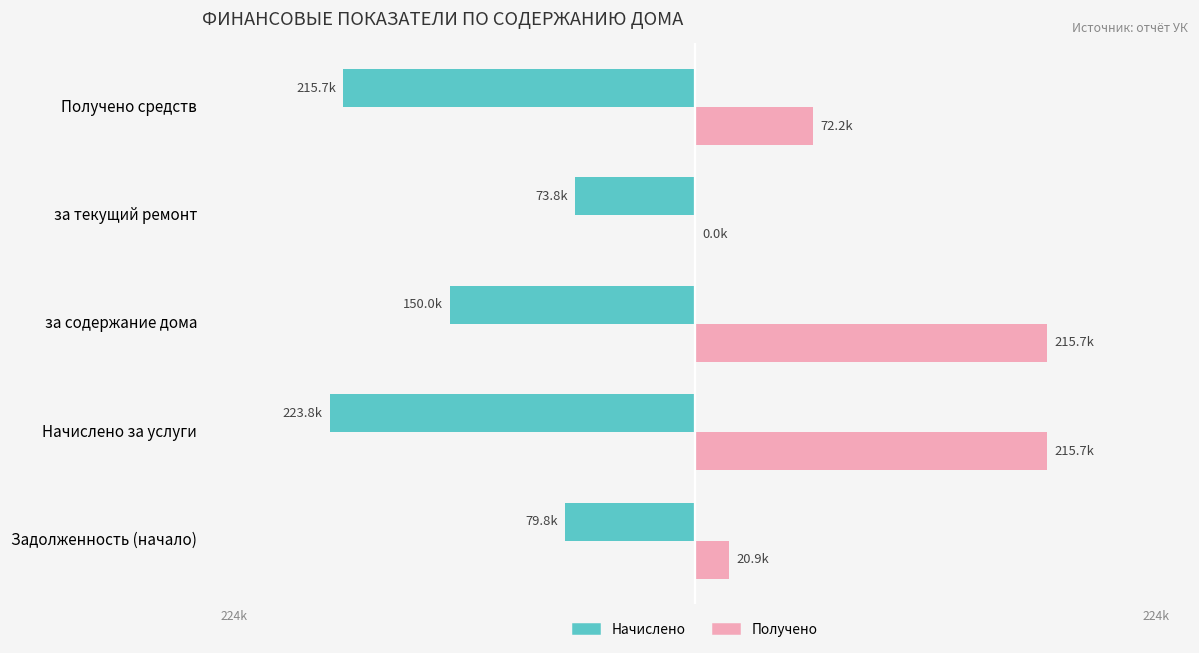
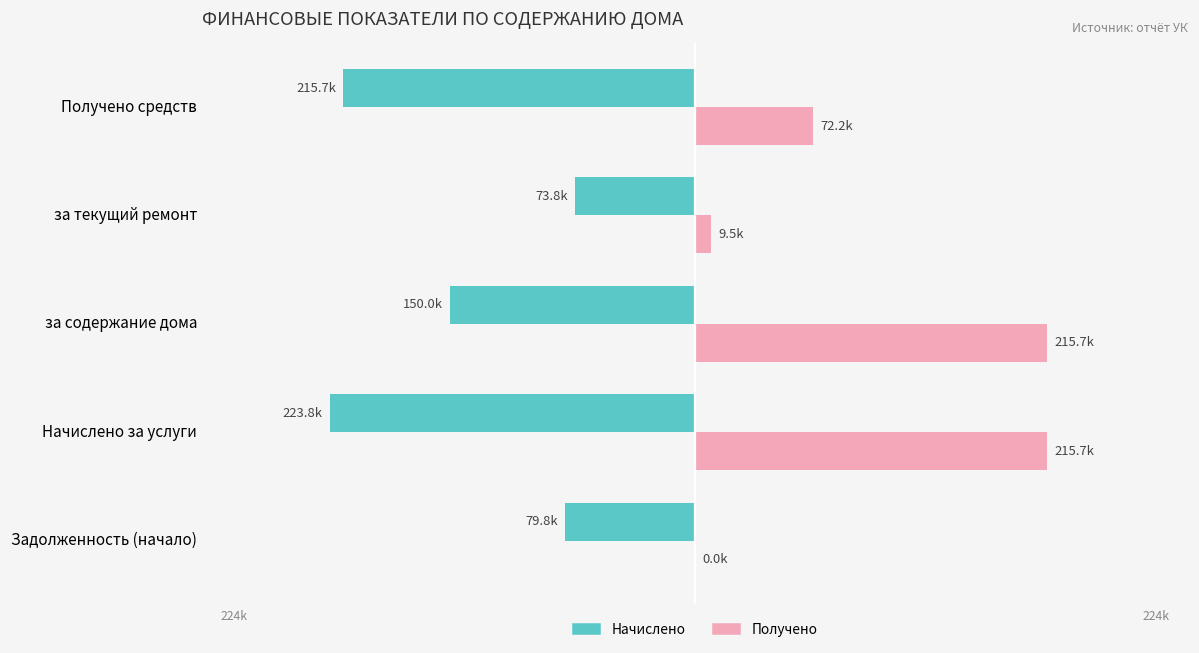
  {
    "Получено": {
      "Получено средств": "72.2k",
-     "за текущий ремонт": "0.0k",
+     "за текущий ремонт": "9.5k",
      "за содержание дома": "215.7k",
      "Начислено за услуги": "215.7k",
-     "Задолженность (начало)": "20.9k"
+     "Задолженность (начало)": "0.0k"
    }
  }
